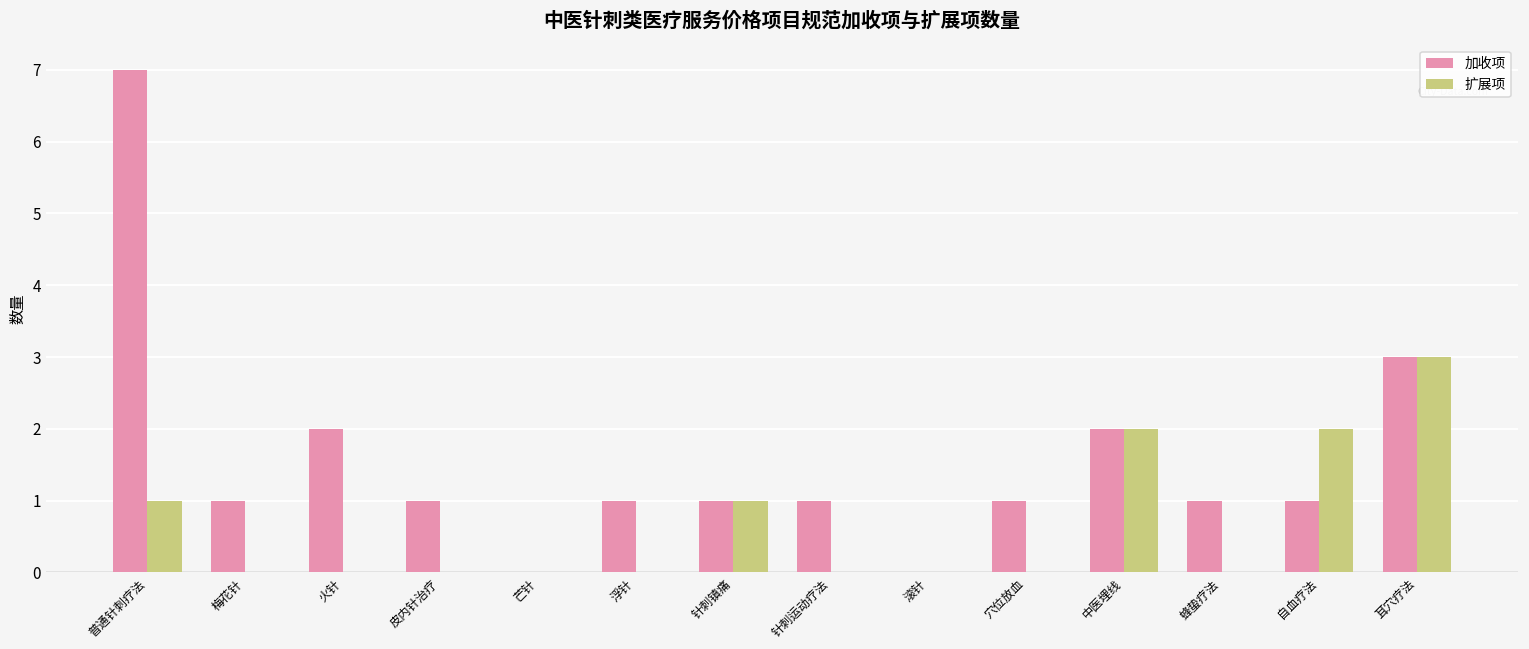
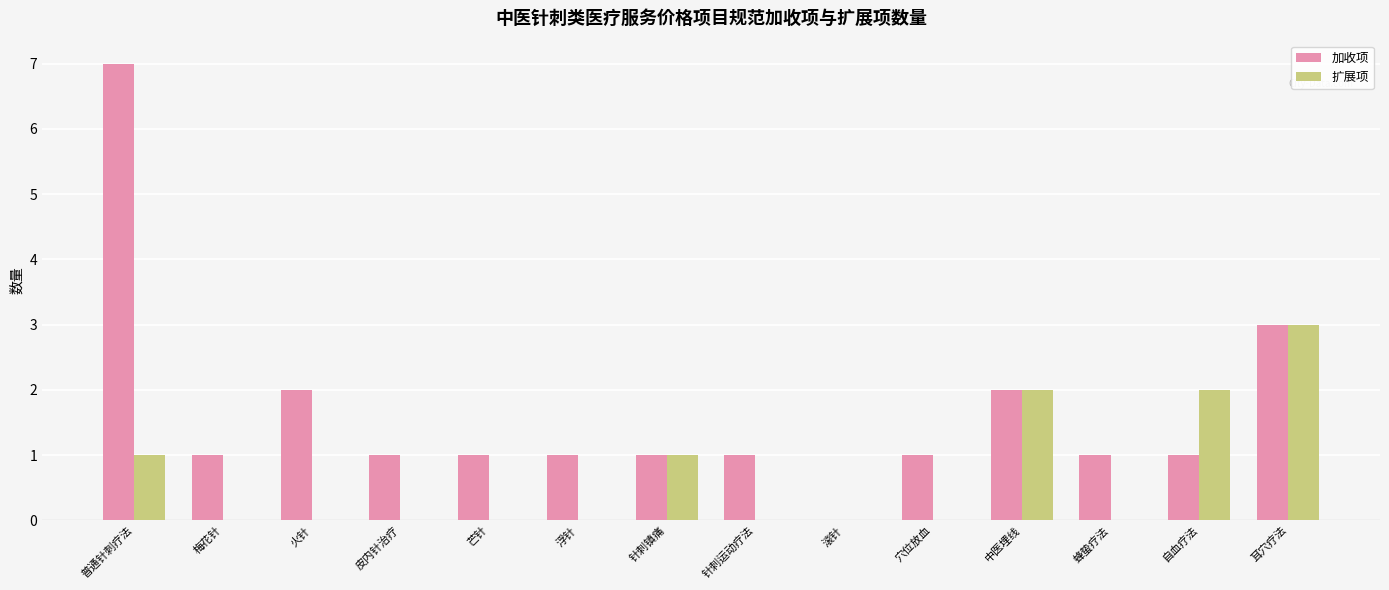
  {
    "加收项": {
      "普通针刺疗法": 7,
      "梅花针": 1,
      "火针": 2,
      "皮内针治疗": 1,
-     "芒针": 0,
+     "芒针": 1,
      "浮针": 1,
      "针刺镇痛": 1,
      "针刺运动疗法": 1,
      "滚针": 0,
      "穴位放血": 1,
      "中医埋线": 2,
      "蜂蛰疗法": 1,
      "自血疗法": 1,
      "耳穴疗法": 3
    },
    "扩展项": {
      "普通针刺疗法": 1,
      "梅花针": 0,
      "火针": 0,
      "皮内针治疗": 0,
      "芒针": 0,
      "浮针": 0,
      "针刺镇痛": 1,
      "针刺运动疗法": 0,
      "滚针": 0,
      "穴位放血": 0,
      "中医埋线": 2,
      "蜂蛰疗法": 0,
      "自血疗法": 2,
      "耳穴疗法": 3
    }
  }
